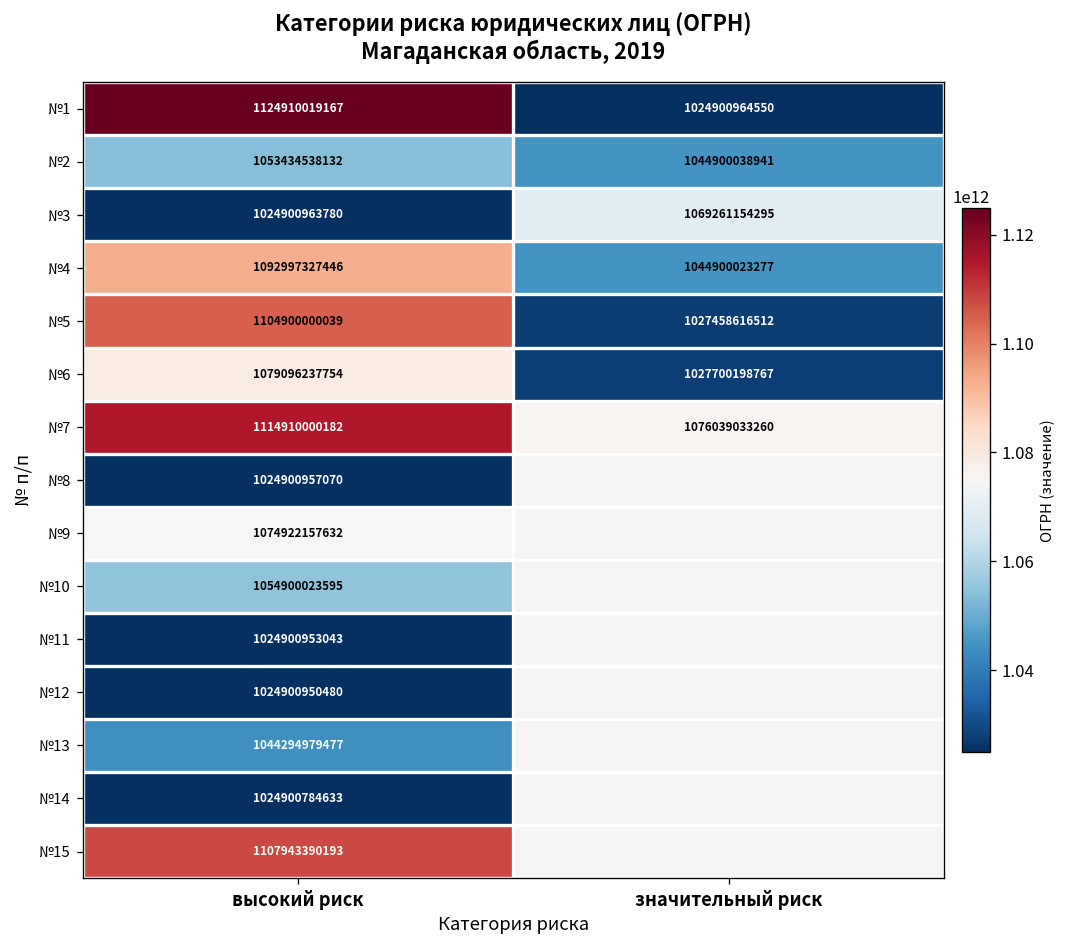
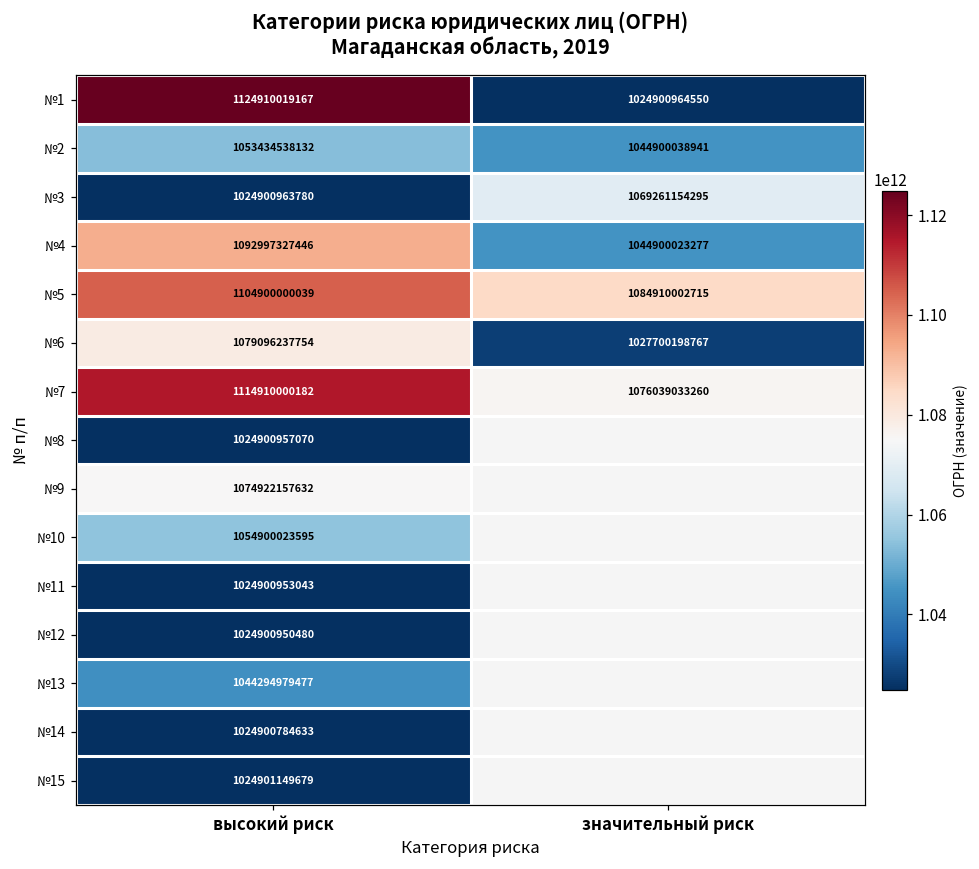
  {
    "№1": {
      "высокий риск": 1124910019167,
      "значительный риск": 1024900964550
    },
    "№2": {
      "высокий риск": 1053434538132,
      "значительный риск": 1044900038941
    },
    "№3": {
      "высокий риск": 1024900963780,
      "значительный риск": 1069261154295
    },
    "№4": {
      "высокий риск": 1092997327446,
      "значительный риск": 1044900023277
    },
    "№5": {
      "высокий риск": 1104900000039,
-     "значительный риск": 1027458616512
+     "значительный риск": 1084910002715
    },
    "№6": {
      "высокий риск": 1079096237754,
      "значительный риск": 1027700198767
    },
    "№7": {
      "высокий риск": 1114910000182,
      "значительный риск": 1076039033260
    },
    "№8": {
      "высокий риск": 1024900957070
    },
    "№9": {
      "высокий риск": 1074922157632
    },
    "№10": {
      "высокий риск": 1054900023595
    },
    "№11": {
      "высокий риск": 1024900953043
    },
    "№12": {
      "высокий риск": 1024900950480
    },
    "№13": {
      "высокий риск": 1044294979477
    },
    "№14": {
      "высокий риск": 1024900784633
    },
    "№15": {
-     "высокий риск": 1107943390193
+     "высокий риск": 1024901149679
    }
  }
